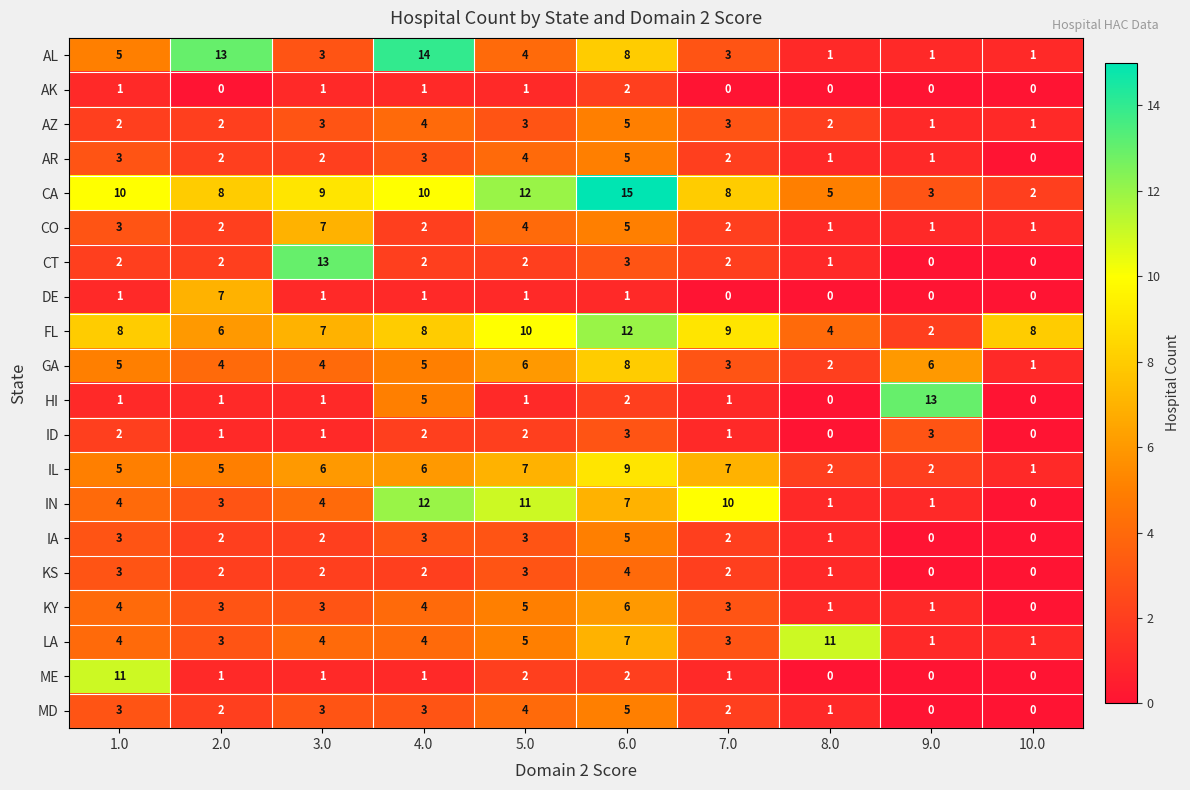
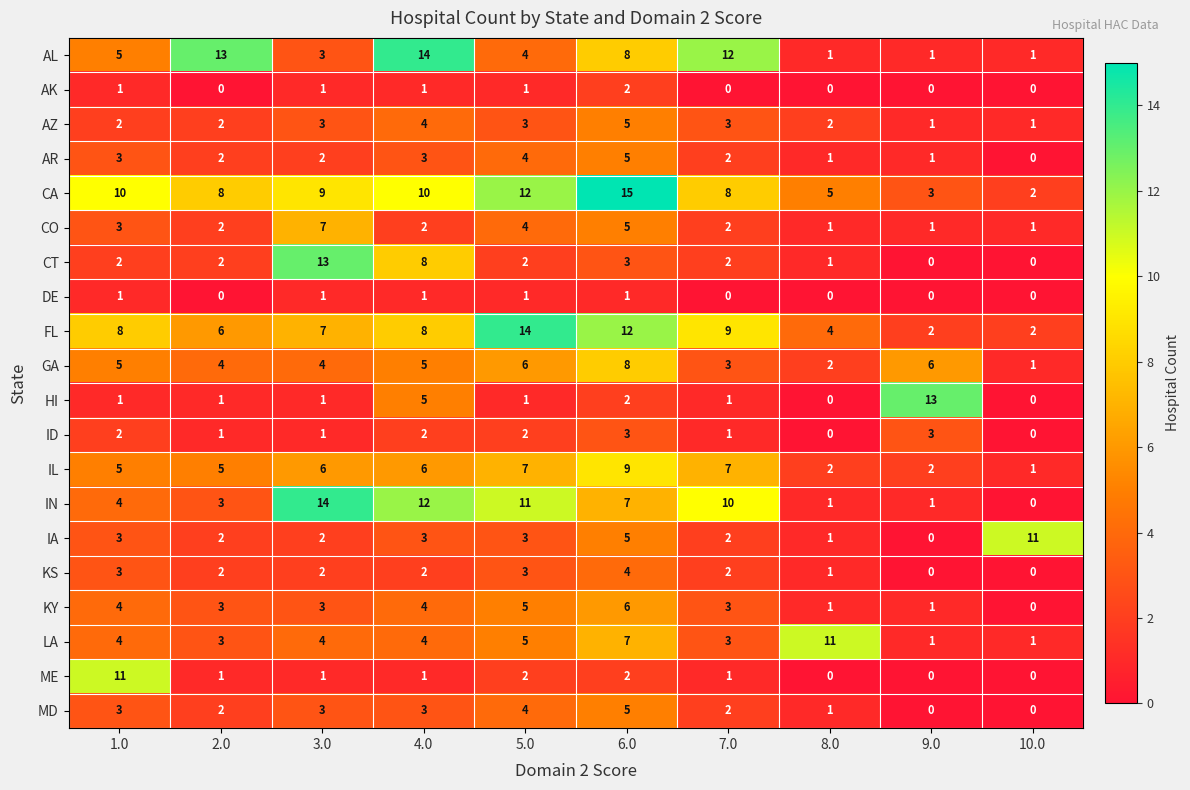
  {
    "AL": {
      "1.0": 5,
      "2.0": 13,
      "3.0": 3,
      "4.0": 14,
      "5.0": 4,
      "6.0": 8,
-     "7.0": 3,
+     "7.0": 12,
      "8.0": 1,
      "9.0": 1,
      "10.0": 1
    },
    "AK": {
      "1.0": 1,
      "2.0": 0,
      "3.0": 1,
      "4.0": 1,
      "5.0": 1,
      "6.0": 2,
      "7.0": 0,
      "8.0": 0,
      "9.0": 0,
      "10.0": 0
    },
    "AZ": {
      "1.0": 2,
      "2.0": 2,
      "3.0": 3,
      "4.0": 4,
      "5.0": 3,
      "6.0": 5,
      "7.0": 3,
      "8.0": 2,
      "9.0": 1,
      "10.0": 1
    },
    "AR": {
      "1.0": 3,
      "2.0": 2,
      "3.0": 2,
      "4.0": 3,
      "5.0": 4,
      "6.0": 5,
      "7.0": 2,
      "8.0": 1,
      "9.0": 1,
      "10.0": 0
    },
    "CA": {
      "1.0": 10,
      "2.0": 8,
      "3.0": 9,
      "4.0": 10,
      "5.0": 12,
      "6.0": 15,
      "7.0": 8,
      "8.0": 5,
      "9.0": 3,
      "10.0": 2
    },
    "CO": {
      "1.0": 3,
      "2.0": 2,
      "3.0": 7,
      "4.0": 2,
      "5.0": 4,
      "6.0": 5,
      "7.0": 2,
      "8.0": 1,
      "9.0": 1,
      "10.0": 1
    },
    "CT": {
      "1.0": 2,
      "2.0": 2,
      "3.0": 13,
-     "4.0": 2,
+     "4.0": 8,
      "5.0": 2,
      "6.0": 3,
      "7.0": 2,
      "8.0": 1,
      "9.0": 0,
      "10.0": 0
    },
    "DE": {
      "1.0": 1,
-     "2.0": 7,
+     "2.0": 0,
      "3.0": 1,
      "4.0": 1,
      "5.0": 1,
      "6.0": 1,
      "7.0": 0,
      "8.0": 0,
      "9.0": 0,
      "10.0": 0
    },
    "FL": {
      "1.0": 8,
      "2.0": 6,
      "3.0": 7,
      "4.0": 8,
-     "5.0": 10,
+     "5.0": 14,
      "6.0": 12,
      "7.0": 9,
      "8.0": 4,
      "9.0": 2,
-     "10.0": 8
+     "10.0": 2
    },
    "GA": {
      "1.0": 5,
      "2.0": 4,
      "3.0": 4,
      "4.0": 5,
      "5.0": 6,
      "6.0": 8,
      "7.0": 3,
      "8.0": 2,
      "9.0": 6,
      "10.0": 1
    },
    "HI": {
      "1.0": 1,
      "2.0": 1,
      "3.0": 1,
      "4.0": 5,
      "5.0": 1,
      "6.0": 2,
      "7.0": 1,
      "8.0": 0,
      "9.0": 13,
      "10.0": 0
    },
    "ID": {
      "1.0": 2,
      "2.0": 1,
      "3.0": 1,
      "4.0": 2,
      "5.0": 2,
      "6.0": 3,
      "7.0": 1,
      "8.0": 0,
      "9.0": 3,
      "10.0": 0
    },
    "IL": {
      "1.0": 5,
      "2.0": 5,
      "3.0": 6,
      "4.0": 6,
      "5.0": 7,
      "6.0": 9,
      "7.0": 7,
      "8.0": 2,
      "9.0": 2,
      "10.0": 1
    },
    "IN": {
      "1.0": 4,
      "2.0": 3,
-     "3.0": 4,
+     "3.0": 14,
      "4.0": 12,
      "5.0": 11,
      "6.0": 7,
      "7.0": 10,
      "8.0": 1,
      "9.0": 1,
      "10.0": 0
    },
    "IA": {
      "1.0": 3,
      "2.0": 2,
      "3.0": 2,
      "4.0": 3,
      "5.0": 3,
      "6.0": 5,
      "7.0": 2,
      "8.0": 1,
      "9.0": 0,
-     "10.0": 0
+     "10.0": 11
    },
    "KS": {
      "1.0": 3,
      "2.0": 2,
      "3.0": 2,
      "4.0": 2,
      "5.0": 3,
      "6.0": 4,
      "7.0": 2,
      "8.0": 1,
      "9.0": 0,
      "10.0": 0
    },
    "KY": {
      "1.0": 4,
      "2.0": 3,
      "3.0": 3,
      "4.0": 4,
      "5.0": 5,
      "6.0": 6,
      "7.0": 3,
      "8.0": 1,
      "9.0": 1,
      "10.0": 0
    },
    "LA": {
      "1.0": 4,
      "2.0": 3,
      "3.0": 4,
      "4.0": 4,
      "5.0": 5,
      "6.0": 7,
      "7.0": 3,
      "8.0": 11,
      "9.0": 1,
      "10.0": 1
    },
    "ME": {
      "1.0": 11,
      "2.0": 1,
      "3.0": 1,
      "4.0": 1,
      "5.0": 2,
      "6.0": 2,
      "7.0": 1,
      "8.0": 0,
      "9.0": 0,
      "10.0": 0
    },
    "MD": {
      "1.0": 3,
      "2.0": 2,
      "3.0": 3,
      "4.0": 3,
      "5.0": 4,
      "6.0": 5,
      "7.0": 2,
      "8.0": 1,
      "9.0": 0,
      "10.0": 0
    }
  }
